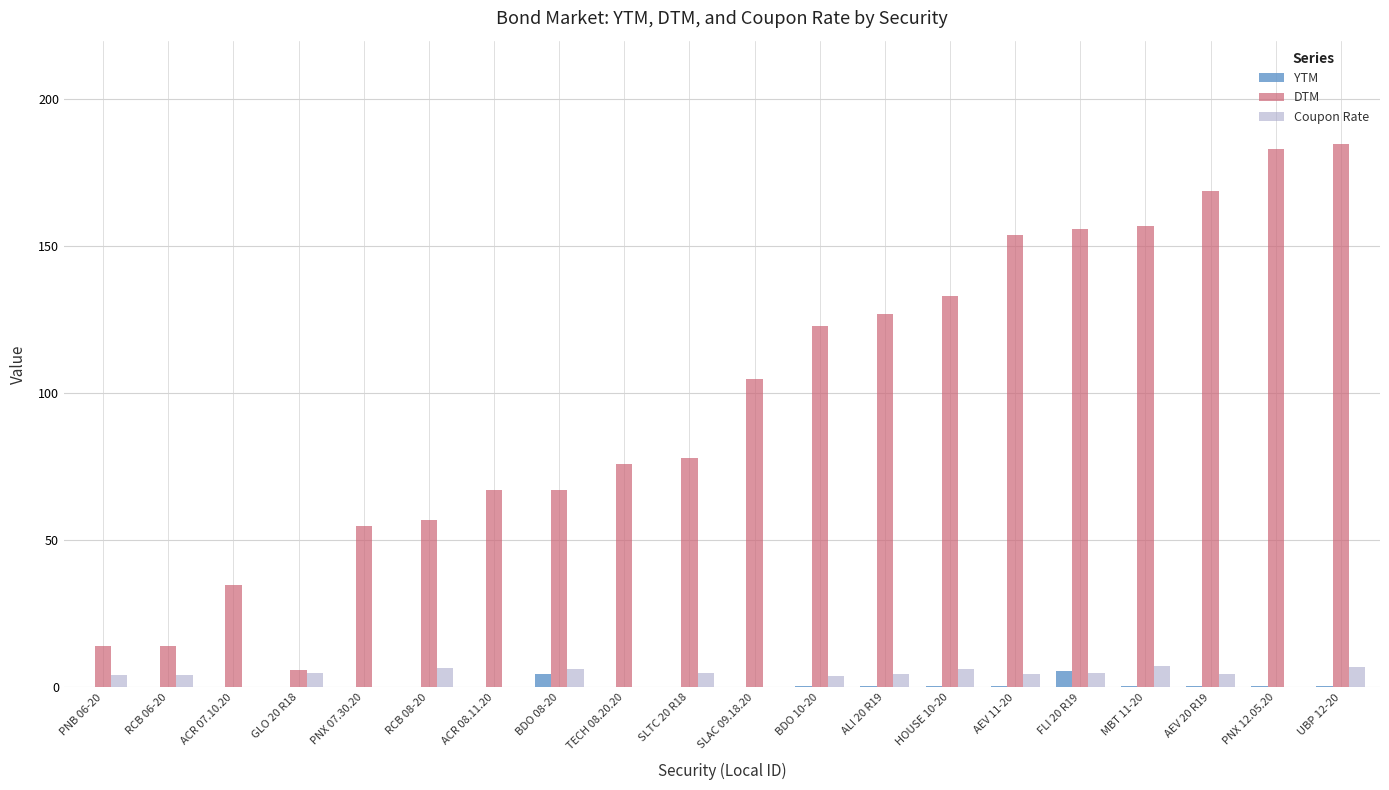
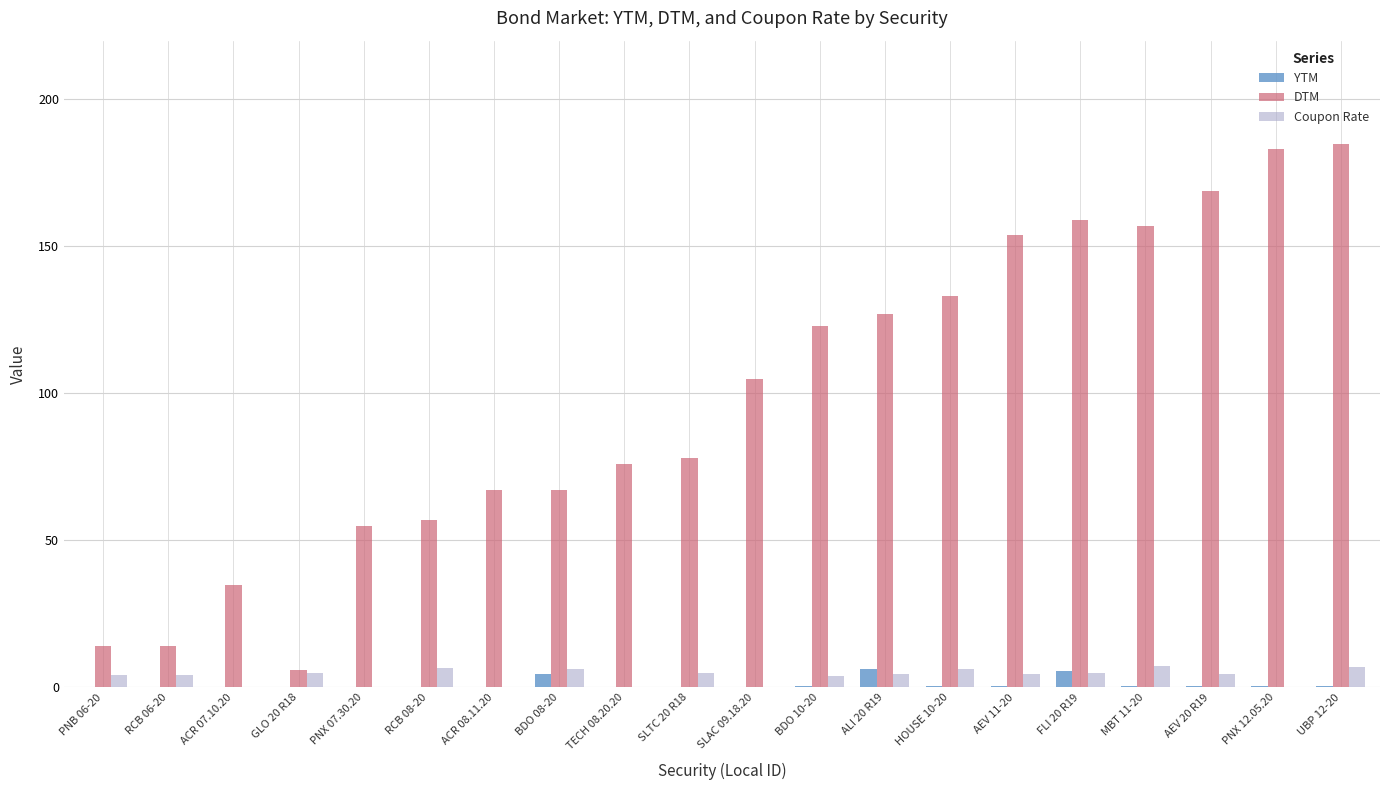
  {
    "YTM": {
      "BDO 08-20": 5,
-     "ALI 20 R19": 0,
+     "ALI 20 R19": 6,
      "FLI 20 R19": 6
    },
    "DTM": {
      "PNB 06-20": 14,
      "RCB 06-20": 14,
      "ACR 07.10.20": 35,
      "GLO 20 R18": 6,
      "PNX 07.30.20": 55,
      "RCB 08-20": 57,
      "ACR 08.11.20": 67,
      "BDO 08-20": 67,
      "TECH 08.20.20": 76,
      "SLTC 20 R18": 78,
      "SLAC 09.18.20": 105,
      "BDO 10-20": 123,
      "ALI 20 R19": 127,
      "HOUSE 10-20": 133,
      "AEV 11-20": 154,
-     "FLI 20 R19": 156,
+     "FLI 20 R19": 159,
      "MBT 11-20": 157,
      "AEV 20 R19": 169,
      "PNX 12.05.20": 183,
      "UBP 12-20": 185
    },
    "Coupon Rate": {
      "PNB 06-20": 4,
      "RCB 06-20": 4,
      "ACR 07.10.20": 0,
      "GLO 20 R18": 5,
      "PNX 07.30.20": 0,
      "RCB 08-20": 7,
      "ACR 08.11.20": 0,
      "BDO 08-20": 6,
      "TECH 08.20.20": 0,
      "SLTC 20 R18": 5,
      "SLAC 09.18.20": 0,
      "BDO 10-20": 4,
      "ALI 20 R19": 5,
      "HOUSE 10-20": 6,
      "AEV 11-20": 4,
      "FLI 20 R19": 5,
      "MBT 11-20": 7,
      "AEV 20 R19": 4,
      "PNX 12.05.20": 0,
      "UBP 12-20": 7
    }
  }
